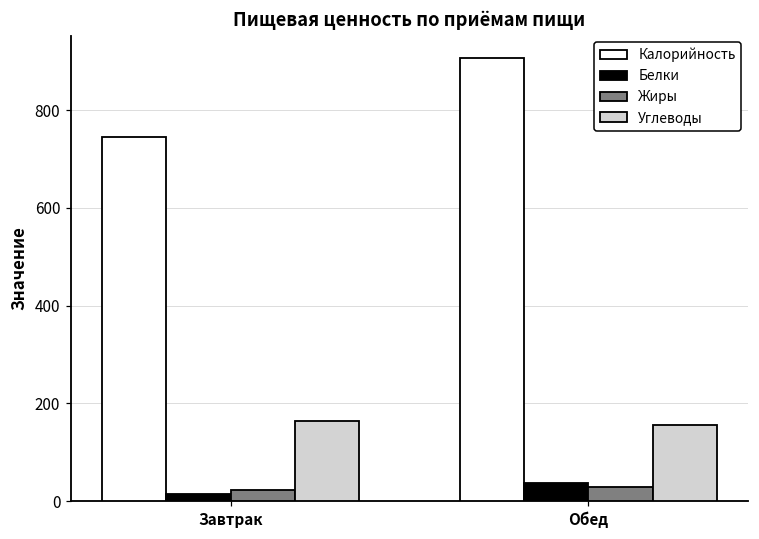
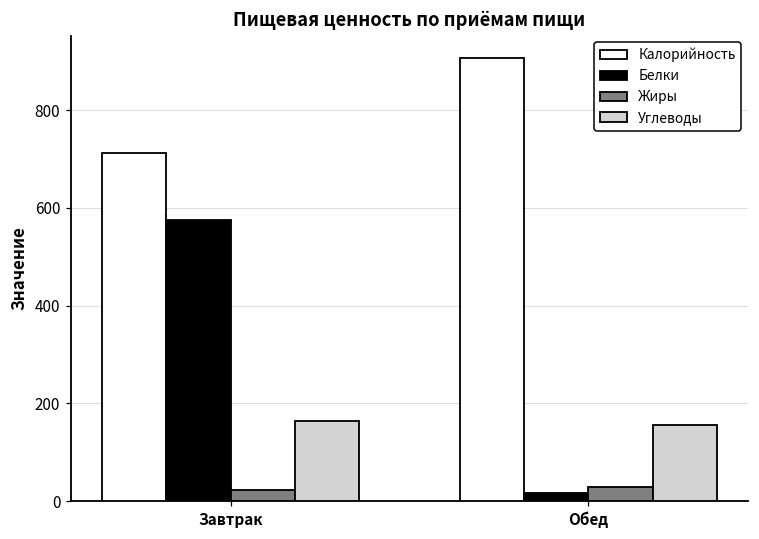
  {
    "Калорийность": {
-     "Завтрак": 750,
+     "Завтрак": 710,
      "Обед": 910
    },
    "Белки": {
-     "Завтрак": 10,
-     "Обед": 40
+     "Завтрак": 580,
+     "Обед": 20
    },
    "Жиры": {
      "Завтрак": 20,
      "Обед": 30
    },
    "Углеводы": {
      "Завтрак": 160,
      "Обед": 160
    }
  }
